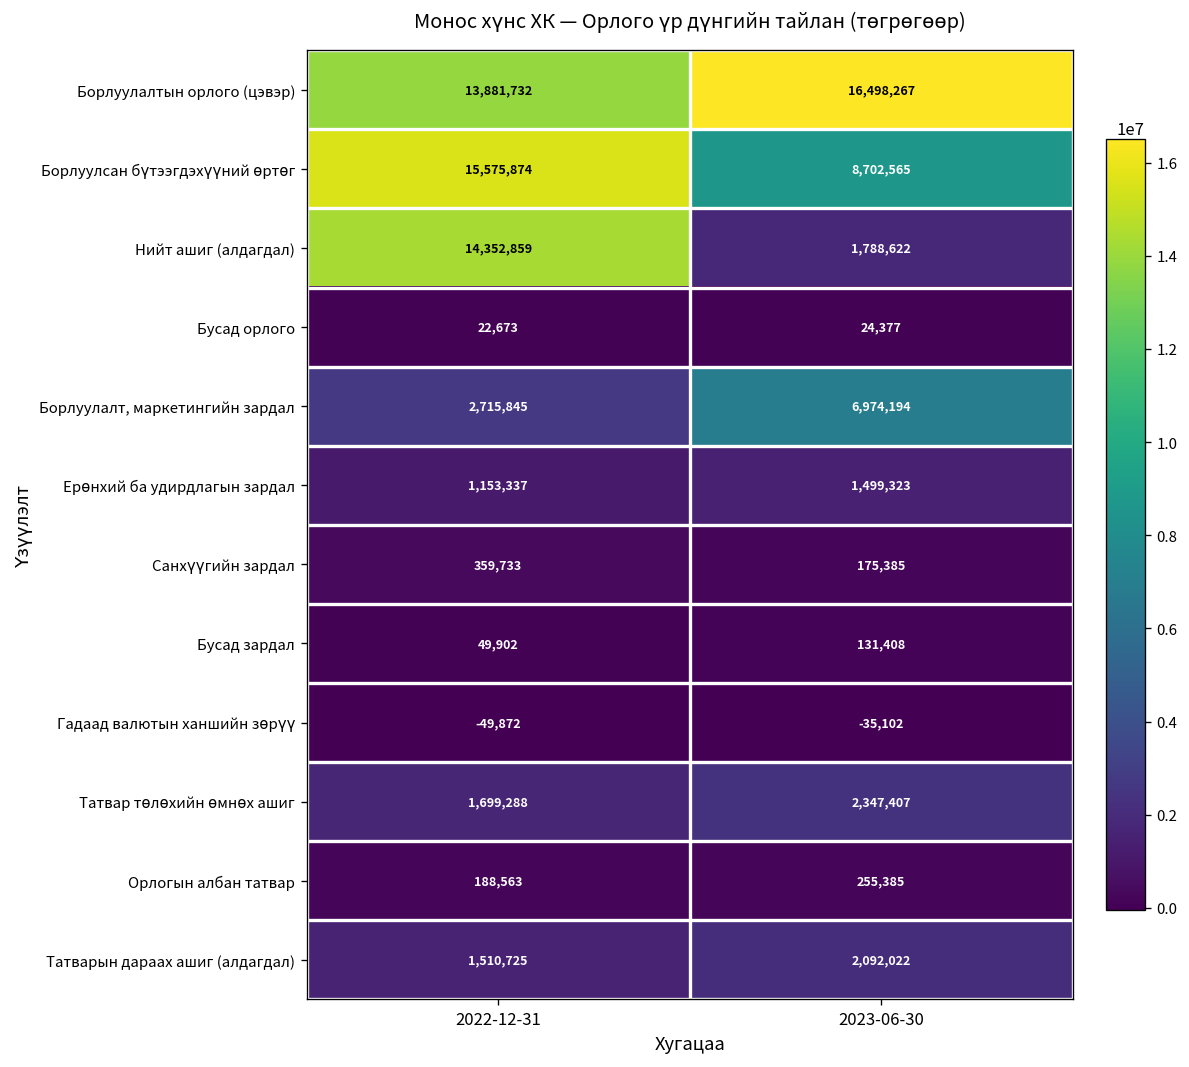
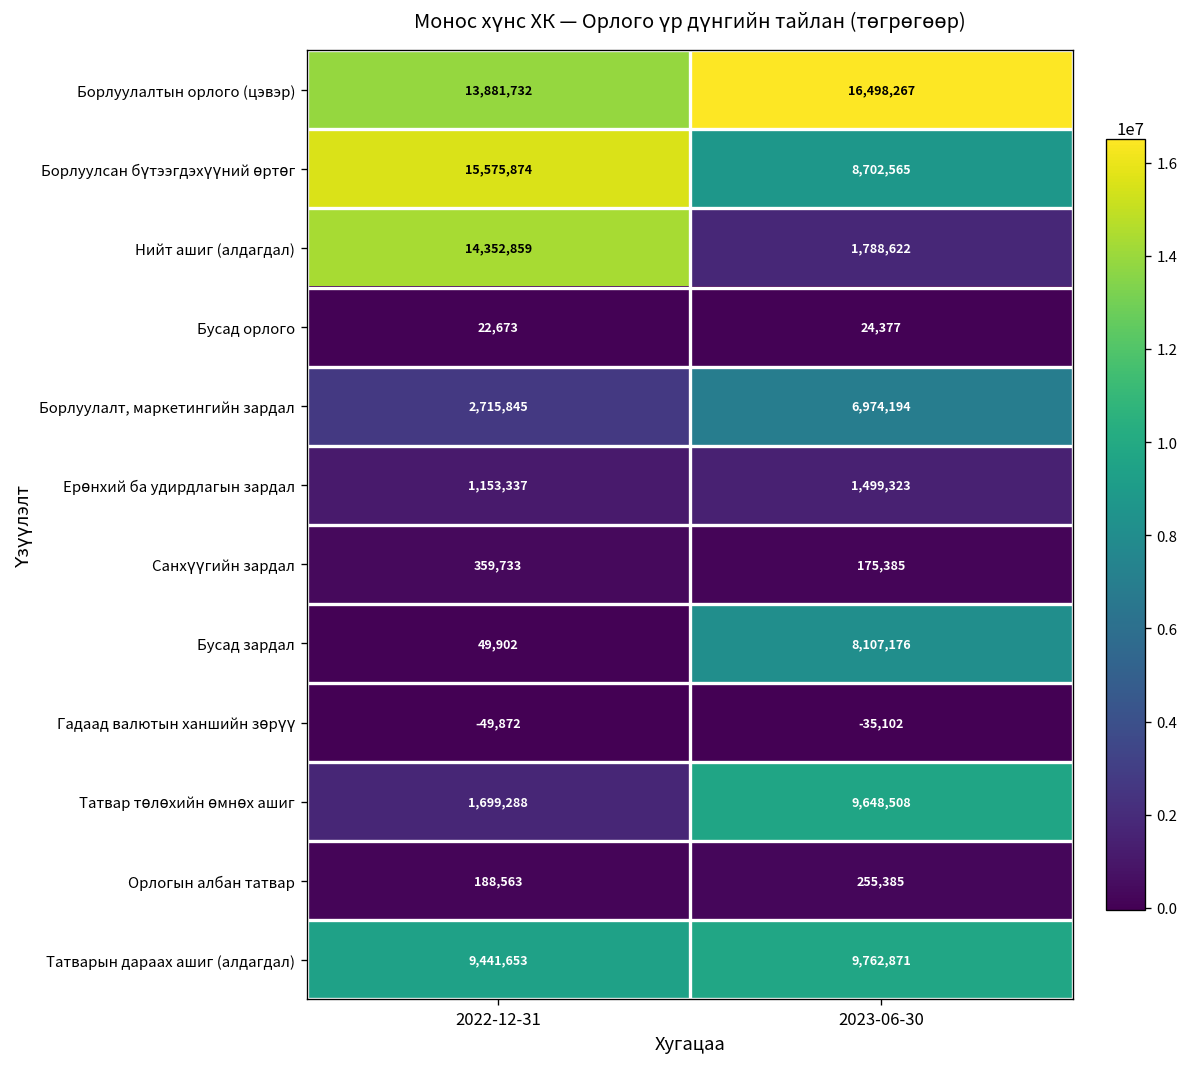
  {
    "Борлуулалтын орлого (цэвэр)": {
      "2022-12-31": "13,881,732",
      "2023-06-30": "16,498,267"
    },
    "Борлуулсан бүтээгдэхүүний өртөг": {
      "2022-12-31": "15,575,874",
      "2023-06-30": "8,702,565"
    },
    "Нийт ашиг (алдагдал)": {
      "2022-12-31": "14,352,859",
      "2023-06-30": "1,788,622"
    },
    "Бусад орлого": {
      "2022-12-31": "22,673",
      "2023-06-30": "24,377"
    },
    "Борлуулалт, маркетингийн зардал": {
      "2022-12-31": "2,715,845",
      "2023-06-30": "6,974,194"
    },
    "Ерөнхий ба удирдлагын зардал": {
      "2022-12-31": "1,153,337",
      "2023-06-30": "1,499,323"
    },
    "Санхүүгийн зардал": {
      "2022-12-31": "359,733",
      "2023-06-30": "175,385"
    },
    "Бусад зардал": {
      "2022-12-31": "49,902",
-     "2023-06-30": "131,408"
+     "2023-06-30": "8,107,176"
    },
    "Гадаад валютын ханшийн зөрүү": {
      "2022-12-31": "-49,872",
      "2023-06-30": "-35,102"
    },
    "Татвар төлөхийн өмнөх ашиг": {
      "2022-12-31": "1,699,288",
-     "2023-06-30": "2,347,407"
+     "2023-06-30": "9,648,508"
    },
    "Орлогын албан татвар": {
      "2022-12-31": "188,563",
      "2023-06-30": "255,385"
    },
    "Татварын дараах ашиг (алдагдал)": {
-     "2022-12-31": "1,510,725",
-     "2023-06-30": "2,092,022"
+     "2022-12-31": "9,441,653",
+     "2023-06-30": "9,762,871"
    }
  }
